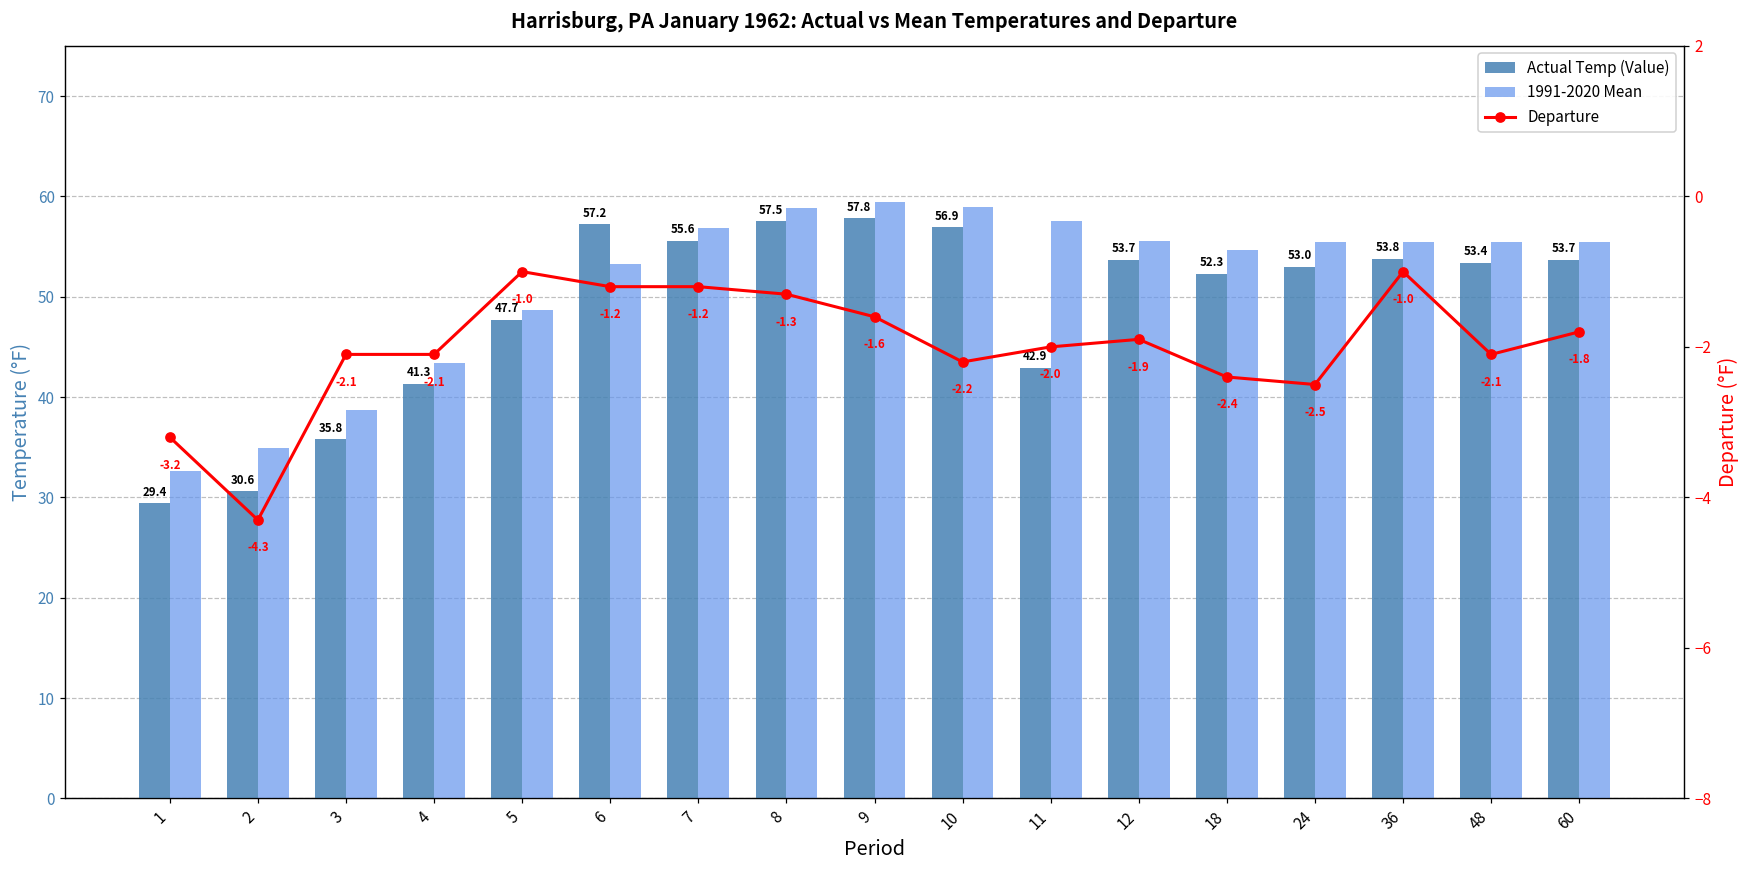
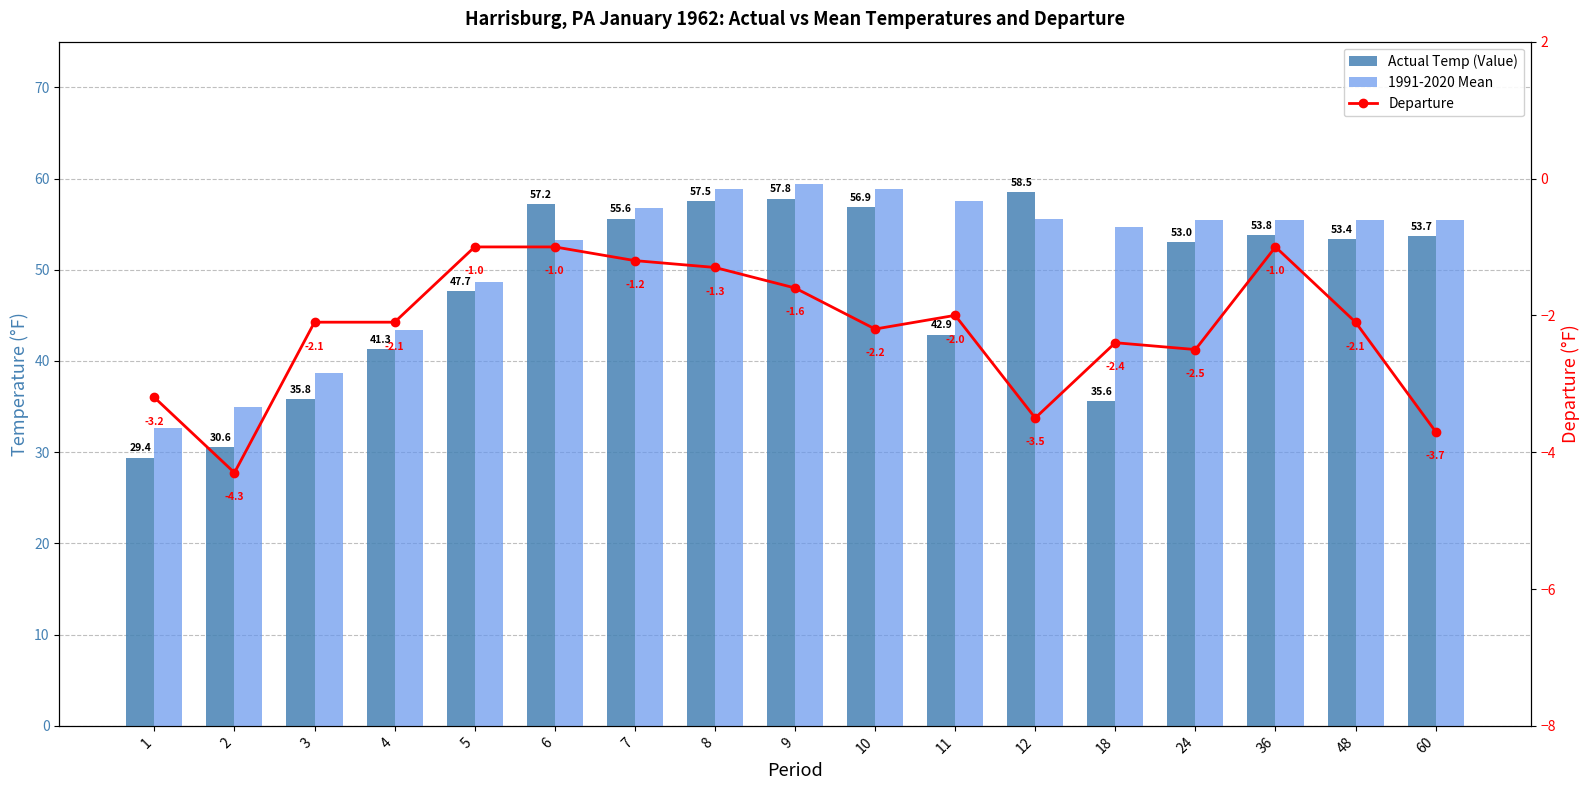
  {
    "Actual Temp (Value)": {
      "1": 29.4,
      "2": 30.6,
      "3": 35.8,
      "4": 41.3,
      "5": 47.7,
      "6": 57.2,
      "7": 55.6,
      "8": 57.5,
      "9": 57.8,
      "10": 56.9,
      "11": 42.9,
-     "12": 53.7,
-     "18": 52.3,
+     "12": 58.5,
+     "18": 35.6,
      "24": 53.0,
      "36": 53.8,
      "48": 53.4,
      "60": 53.7
    },
    "Departure": {
      "1": -3.2,
      "2": -4.3,
      "3": -2.1,
      "4": -2.1,
      "5": -1.0,
-     "6": -1.2,
+     "6": -1.0,
      "7": -1.2,
      "8": -1.3,
      "9": -1.6,
      "10": -2.2,
      "11": -2.0,
-     "12": -1.9,
+     "12": -3.5,
      "18": -2.4,
      "24": -2.5,
      "36": -1.0,
      "48": -2.1,
-     "60": -1.8
+     "60": -3.7
    }
  }
